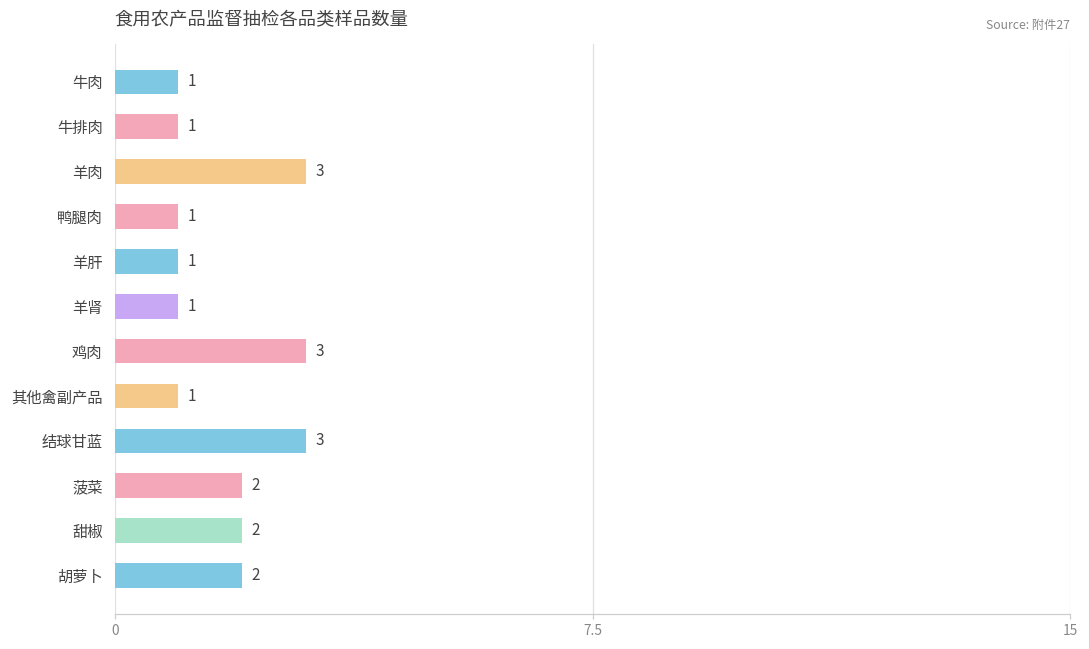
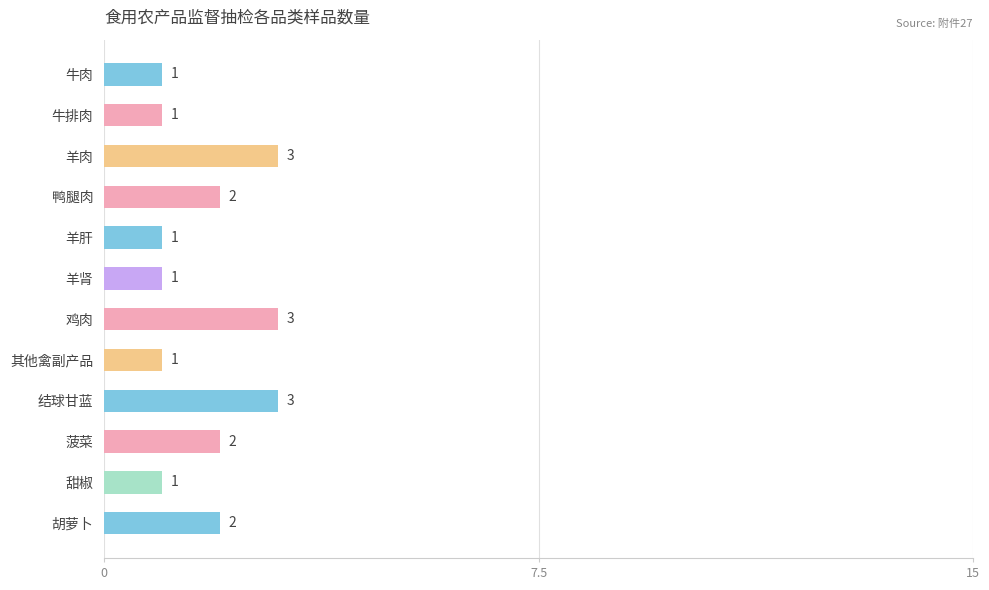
  {
    "牛肉": 1,
    "牛排肉": 1,
    "羊肉": 3,
-   "鸭腿肉": 1,
+   "鸭腿肉": 2,
    "羊肝": 1,
    "羊肾": 1,
    "鸡肉": 3,
    "其他禽副产品": 1,
    "结球甘蓝": 3,
    "菠菜": 2,
-   "甜椒": 2,
+   "甜椒": 1,
    "胡萝卜": 2
  }
